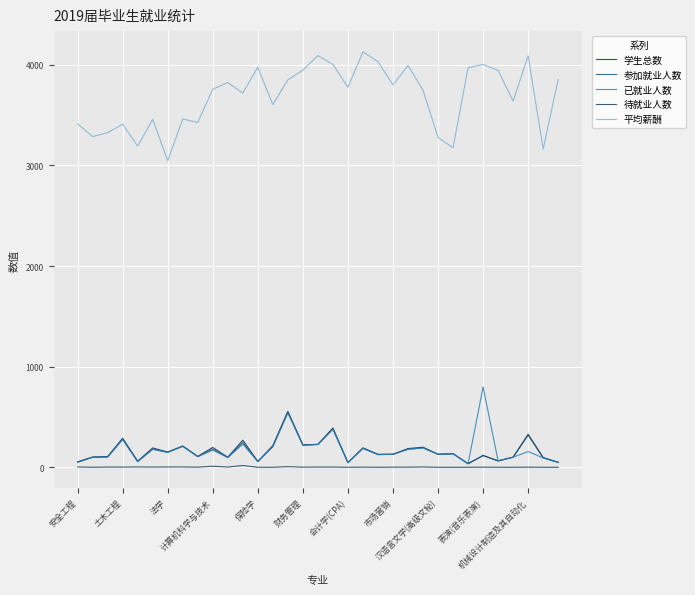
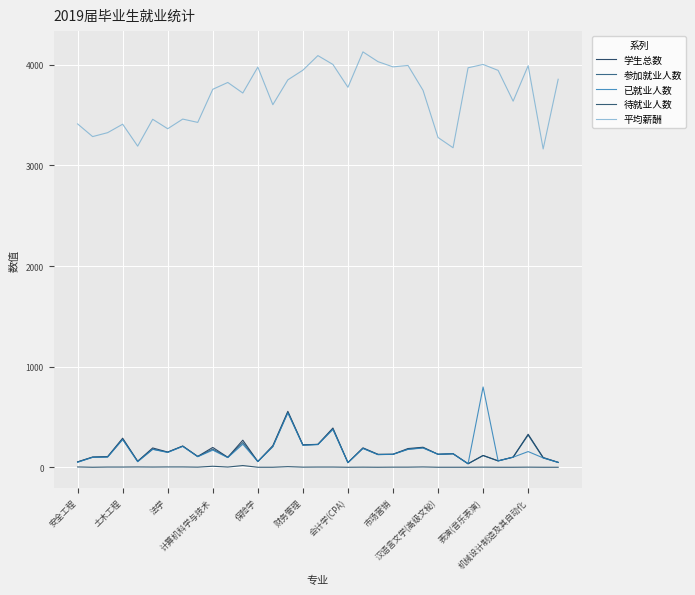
  {
    "已就业人数": {
      "表演(音乐表演)": 800,
      "机械设计制造及其自动化": 160
    },
    "平均薪酬": {
      "安全工程": 3410,
      "土木工程": 3410,
-     "法学": 3050,
+     "法学": 3370,
      "计算机科学与技术": 3760,
      "保险学": 3980,
      "财务管理": 3950,
      "会计学(CPA)": 3780,
-     "市场营销": 3800,
+     "市场营销": 3980,
      "汉语言文学(高级文秘)": 3280,
      "表演(音乐表演)": 4000,
-     "机械设计制造及其自动化": 4090
+     "机械设计制造及其自动化": 3990
    }
  }
